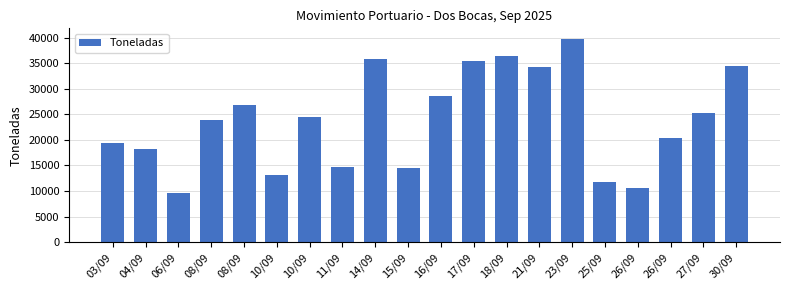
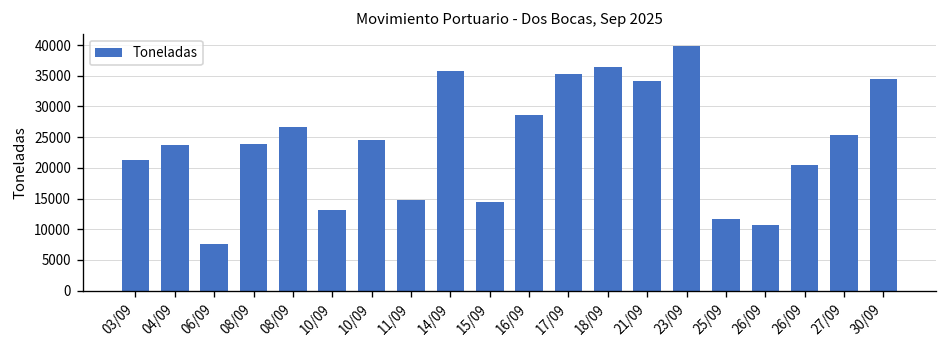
  {
-   "03/09": 19000,
-   "04/09": 18000,
-   "06/09": 10000,
+   "03/09": 21000,
+   "04/09": 24000,
+   "06/09": 8000,
    "11/09": 15000,
    "14/09": 36000,
    "15/09": 14000,
    "16/09": 29000,
    "17/09": 35000,
    "18/09": 36000,
    "21/09": 34000,
    "23/09": 40000,
    "25/09": 12000,
    "27/09": 25000,
    "30/09": 35000
  }
